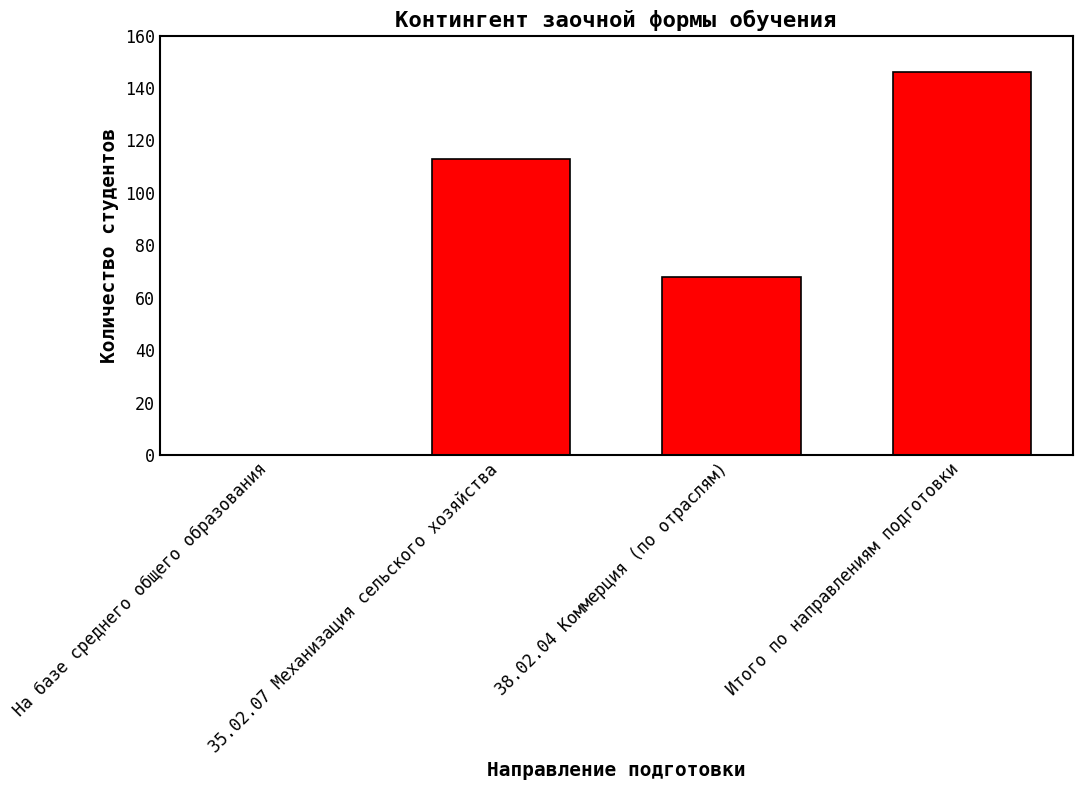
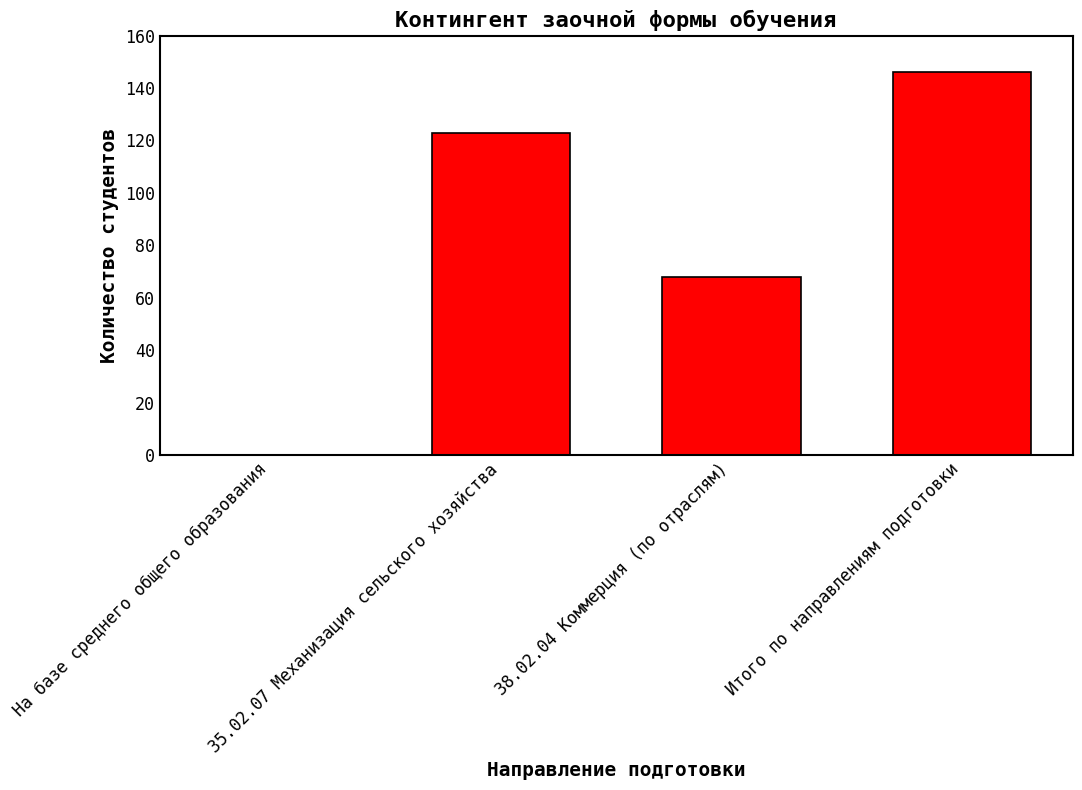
  {
    "На базе среднего общего образования": 0,
-   "35.02.07 Механизация сельского хозяйства": 113,
+   "35.02.07 Механизация сельского хозяйства": 123,
    "38.02.04 Коммерция (по отраслям)": 68,
    "Итого по направлениям подготовки": 146
  }
